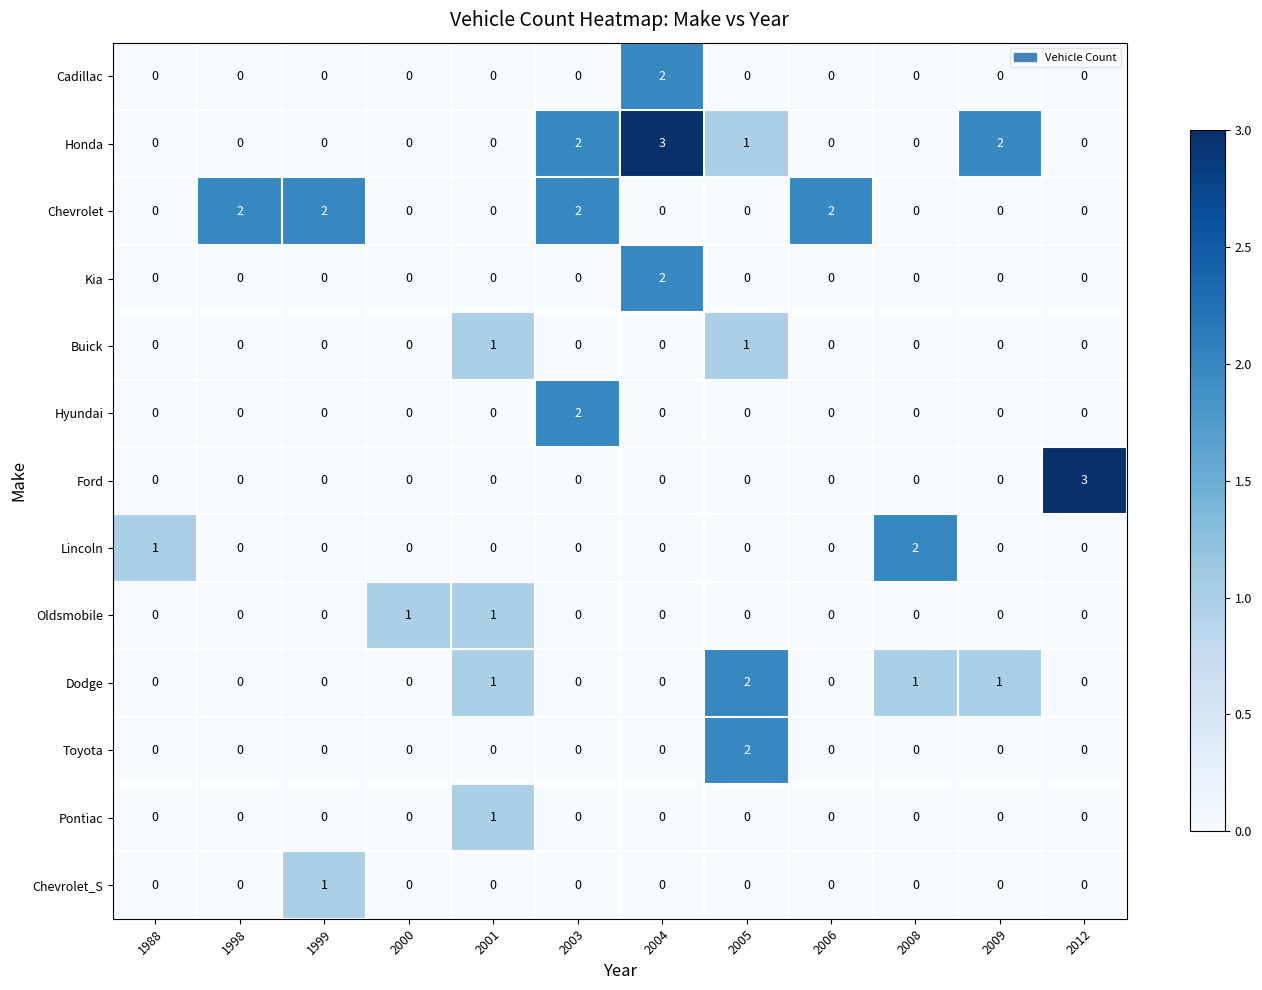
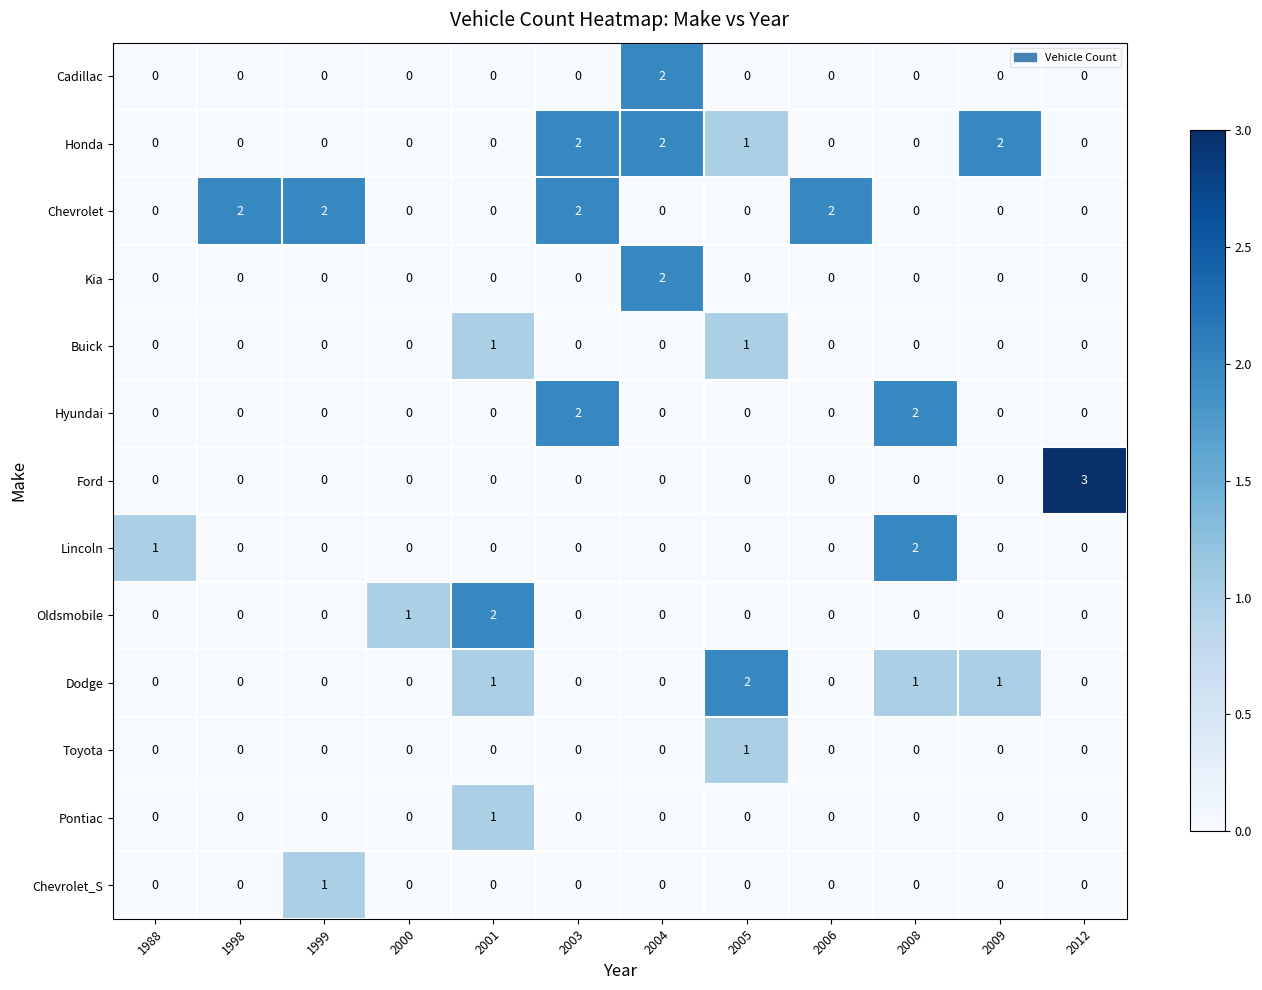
  {
    "Cadillac": {
      "1988": 0,
      "1998": 0,
      "1999": 0,
      "2000": 0,
      "2001": 0,
      "2003": 0,
      "2004": 2,
      "2005": 0,
      "2006": 0,
      "2008": 0,
      "2009": 0,
      "2012": 0
    },
    "Honda": {
      "1988": 0,
      "1998": 0,
      "1999": 0,
      "2000": 0,
      "2001": 0,
      "2003": 2,
-     "2004": 3,
+     "2004": 2,
      "2005": 1,
      "2006": 0,
      "2008": 0,
      "2009": 2,
      "2012": 0
    },
    "Chevrolet": {
      "1988": 0,
      "1998": 2,
      "1999": 2,
      "2000": 0,
      "2001": 0,
      "2003": 2,
      "2004": 0,
      "2005": 0,
      "2006": 2,
      "2008": 0,
      "2009": 0,
      "2012": 0
    },
    "Kia": {
      "1988": 0,
      "1998": 0,
      "1999": 0,
      "2000": 0,
      "2001": 0,
      "2003": 0,
      "2004": 2,
      "2005": 0,
      "2006": 0,
      "2008": 0,
      "2009": 0,
      "2012": 0
    },
    "Buick": {
      "1988": 0,
      "1998": 0,
      "1999": 0,
      "2000": 0,
      "2001": 1,
      "2003": 0,
      "2004": 0,
      "2005": 1,
      "2006": 0,
      "2008": 0,
      "2009": 0,
      "2012": 0
    },
    "Hyundai": {
      "1988": 0,
      "1998": 0,
      "1999": 0,
      "2000": 0,
      "2001": 0,
      "2003": 2,
      "2004": 0,
      "2005": 0,
      "2006": 0,
-     "2008": 0,
+     "2008": 2,
      "2009": 0,
      "2012": 0
    },
    "Ford": {
      "1988": 0,
      "1998": 0,
      "1999": 0,
      "2000": 0,
      "2001": 0,
      "2003": 0,
      "2004": 0,
      "2005": 0,
      "2006": 0,
      "2008": 0,
      "2009": 0,
      "2012": 3
    },
    "Lincoln": {
      "1988": 1,
      "1998": 0,
      "1999": 0,
      "2000": 0,
      "2001": 0,
      "2003": 0,
      "2004": 0,
      "2005": 0,
      "2006": 0,
      "2008": 2,
      "2009": 0,
      "2012": 0
    },
    "Oldsmobile": {
      "1988": 0,
      "1998": 0,
      "1999": 0,
      "2000": 1,
-     "2001": 1,
+     "2001": 2,
      "2003": 0,
      "2004": 0,
      "2005": 0,
      "2006": 0,
      "2008": 0,
      "2009": 0,
      "2012": 0
    },
    "Dodge": {
      "1988": 0,
      "1998": 0,
      "1999": 0,
      "2000": 0,
      "2001": 1,
      "2003": 0,
      "2004": 0,
      "2005": 2,
      "2006": 0,
      "2008": 1,
      "2009": 1,
      "2012": 0
    },
    "Toyota": {
      "1988": 0,
      "1998": 0,
      "1999": 0,
      "2000": 0,
      "2001": 0,
      "2003": 0,
      "2004": 0,
-     "2005": 2,
+     "2005": 1,
      "2006": 0,
      "2008": 0,
      "2009": 0,
      "2012": 0
    },
    "Pontiac": {
      "1988": 0,
      "1998": 0,
      "1999": 0,
      "2000": 0,
      "2001": 1,
      "2003": 0,
      "2004": 0,
      "2005": 0,
      "2006": 0,
      "2008": 0,
      "2009": 0,
      "2012": 0
    },
    "Chevrolet_S": {
      "1988": 0,
      "1998": 0,
      "1999": 1,
      "2000": 0,
      "2001": 0,
      "2003": 0,
      "2004": 0,
      "2005": 0,
      "2006": 0,
      "2008": 0,
      "2009": 0,
      "2012": 0
    }
  }
